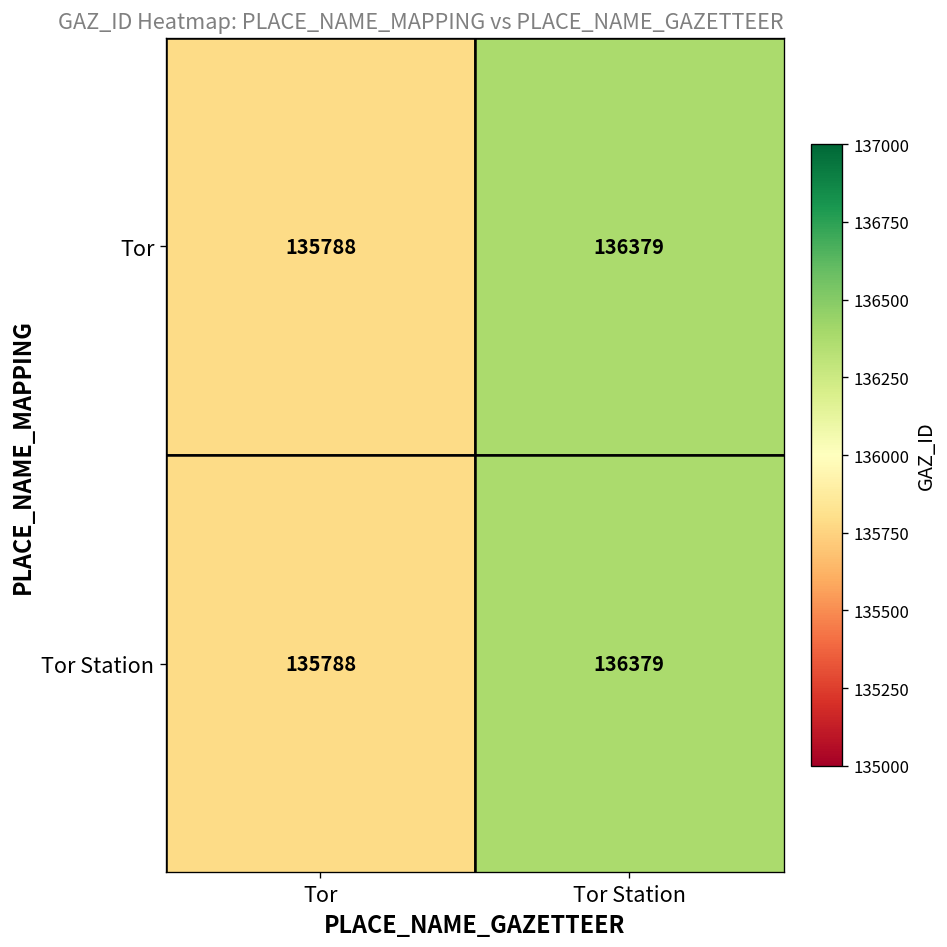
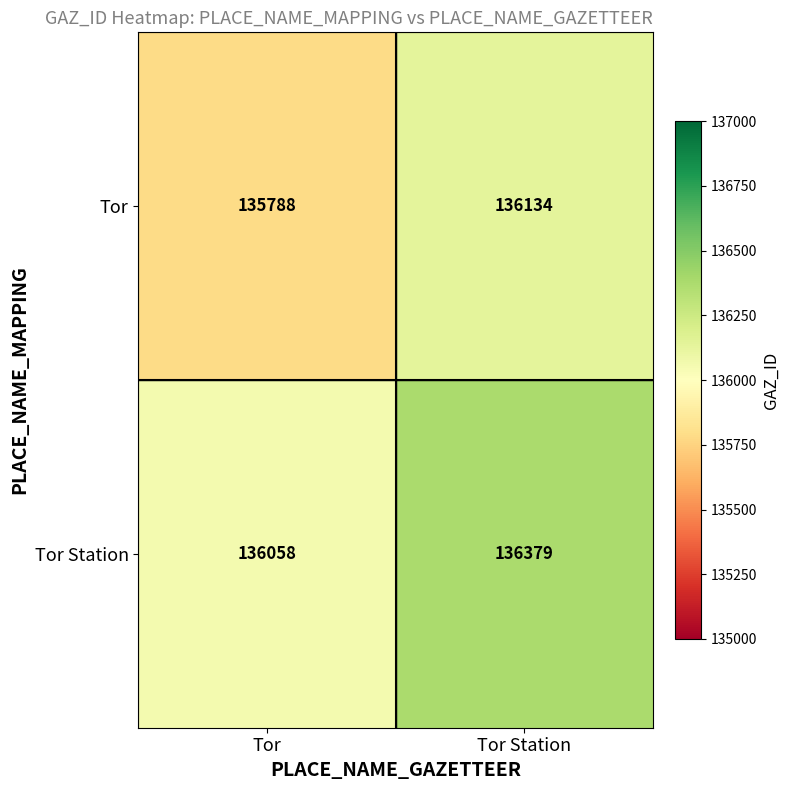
  {
    "Tor": {
      "Tor": 135788,
-     "Tor Station": 136379
+     "Tor Station": 136134
    },
    "Tor Station": {
-     "Tor": 135788,
+     "Tor": 136058,
      "Tor Station": 136379
    }
  }
